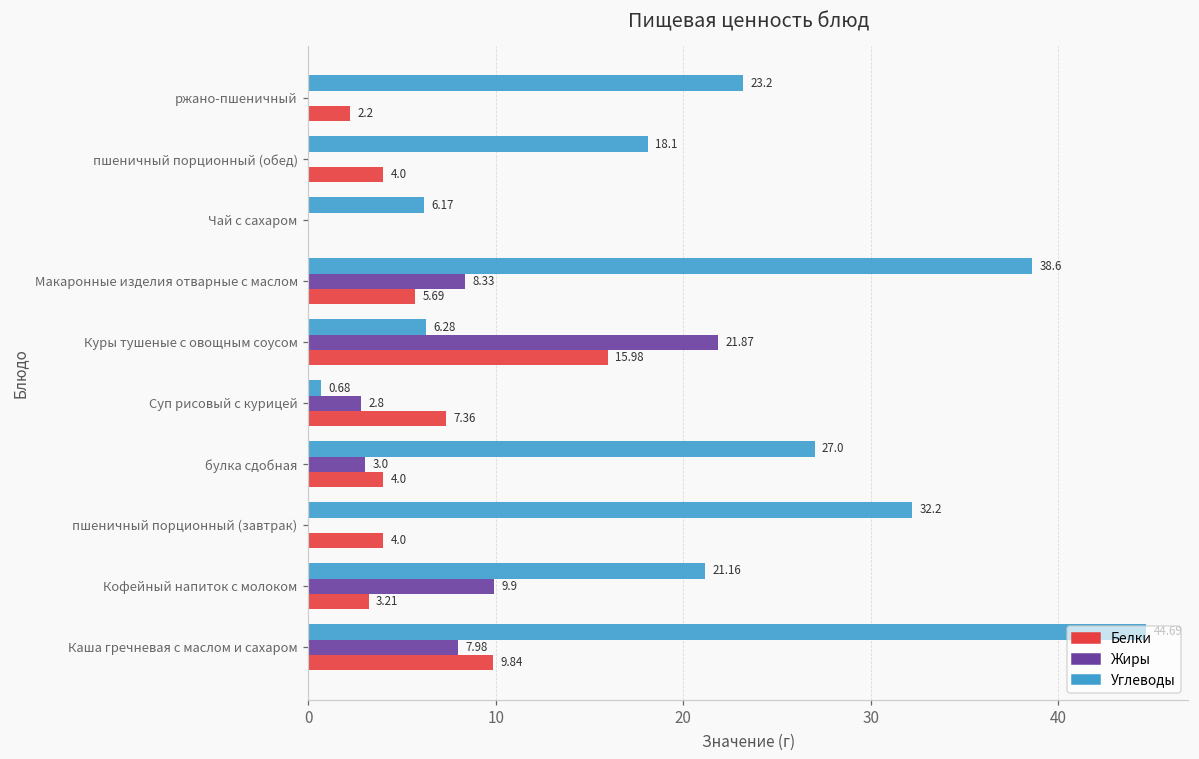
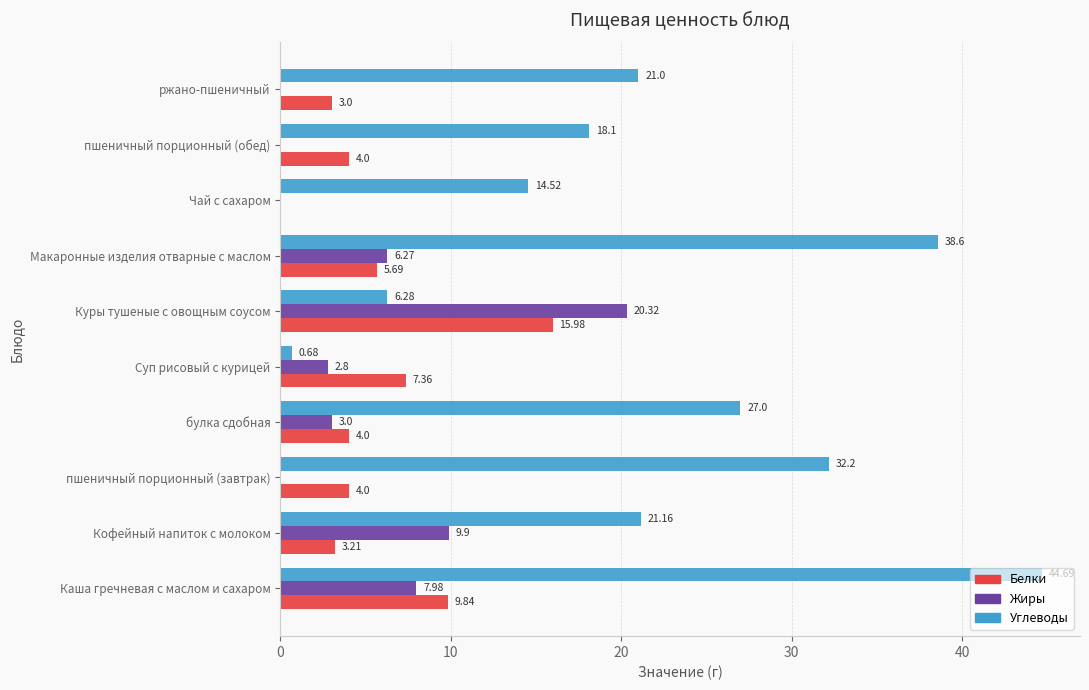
  {
    "Белки": {
-     "ржано-пшеничный": 2.2,
+     "ржано-пшеничный": 3.0,
      "пшеничный порционный (обед)": 4.0,
      "Макаронные изделия отварные с маслом": 5.69,
      "Куры тушеные с овощным соусом": 15.98,
      "Суп рисовый с курицей": 7.36,
      "булка сдобная": 4.0,
      "пшеничный порционный (завтрак)": 4.0,
      "Кофейный напиток с молоком": 3.21,
      "Каша гречневая с маслом и сахаром": 9.84
    },
    "Жиры": {
-     "Макаронные изделия отварные с маслом": 8.33,
-     "Куры тушеные с овощным соусом": 21.87,
+     "Макаронные изделия отварные с маслом": 6.27,
+     "Куры тушеные с овощным соусом": 20.32,
      "Суп рисовый с курицей": 2.8,
      "булка сдобная": 3.0,
      "Кофейный напиток с молоком": 9.9,
      "Каша гречневая с маслом и сахаром": 7.98
    },
    "Углеводы": {
-     "ржано-пшеничный": 23.2,
+     "ржано-пшеничный": 21.0,
      "пшеничный порционный (обед)": 18.1,
-     "Чай с сахаром": 6.17,
+     "Чай с сахаром": 14.52,
      "Макаронные изделия отварные с маслом": 38.6,
      "Куры тушеные с овощным соусом": 6.28,
      "Суп рисовый с курицей": 0.68,
      "булка сдобная": 27.0,
      "пшеничный порционный (завтрак)": 32.2,
      "Кофейный напиток с молоком": 21.16
    }
  }
